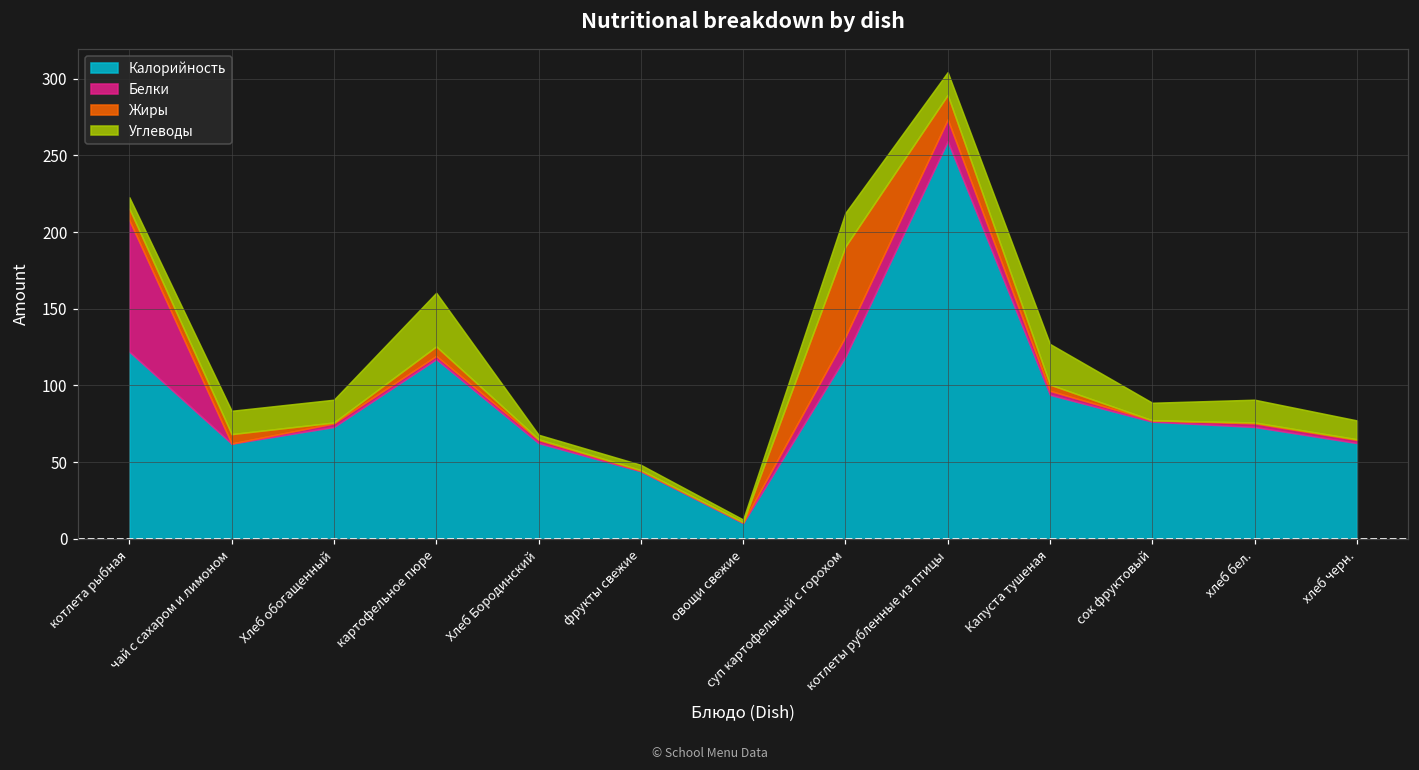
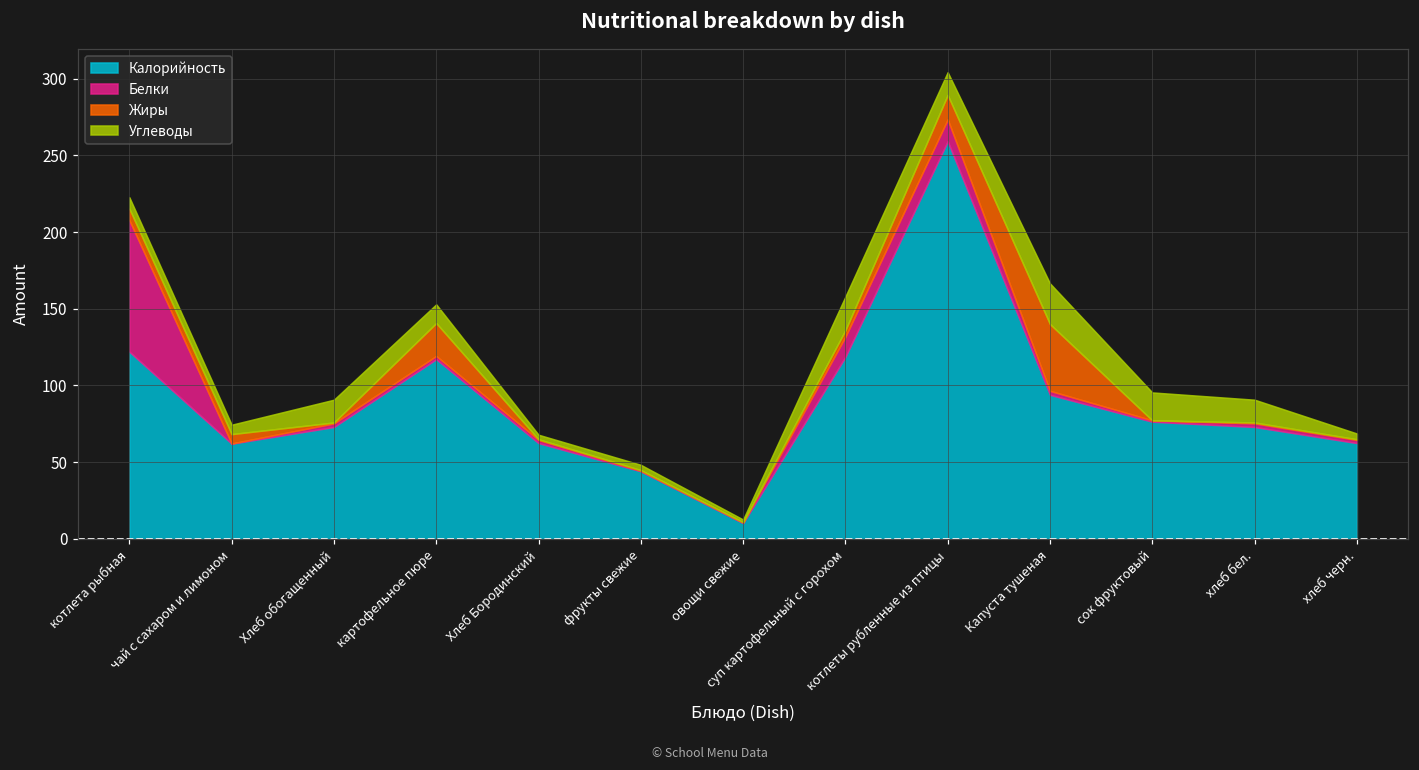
  {
    "Калорийность": {
      "котлета рыбная": 122,
      "Хлеб обогащенный": 73,
      "картофельное пюре": 117,
      "Хлеб Бородинский": 62,
      "суп картофельный с горохом": 119,
      "котлеты рубленные из птицы": 259,
      "Капуста тушеная": 94,
      "хлеб бел.": 73,
      "хлеб черн.": 62
    },
    "Белки": {
      "котлета рыбная": 86,
      "картофельное пюре": 2,
      "суп картофельный с горохом": 13,
      "котлеты рубленные из птицы": 14,
      "Капуста тушеная": 3
    },
    "Жиры": {
      "котлета рыбная": 8,
      "чай с сахаром и лимоном": 6,
-     "картофельное пюре": 6,
-     "суп картофельный с горохом": 59,
+     "картофельное пюре": 21,
+     "суп картофельный с горохом": 4,
      "котлеты рубленные из птицы": 16,
-     "Капуста тушеная": 4
+     "Капуста тушеная": 44
    },
    "Углеводы": {
      "котлета рыбная": 7,
-     "чай с сахаром и лимоном": 15,
+     "чай с сахаром и лимоном": 6,
      "Хлеб обогащенный": 15,
-     "картофельное пюре": 35,
+     "картофельное пюре": 12,
      "Хлеб Бородинский": 3,
      "фрукты свежие": 3,
      "суп картофельный с горохом": 22,
      "котлеты рубленные из птицы": 15,
      "Капуста тушеная": 26,
-     "сок фруктовый": 11,
+     "сок фруктовый": 18,
      "хлеб бел.": 15,
-     "хлеб черн.": 12
+     "хлеб черн.": 4
    }
  }
